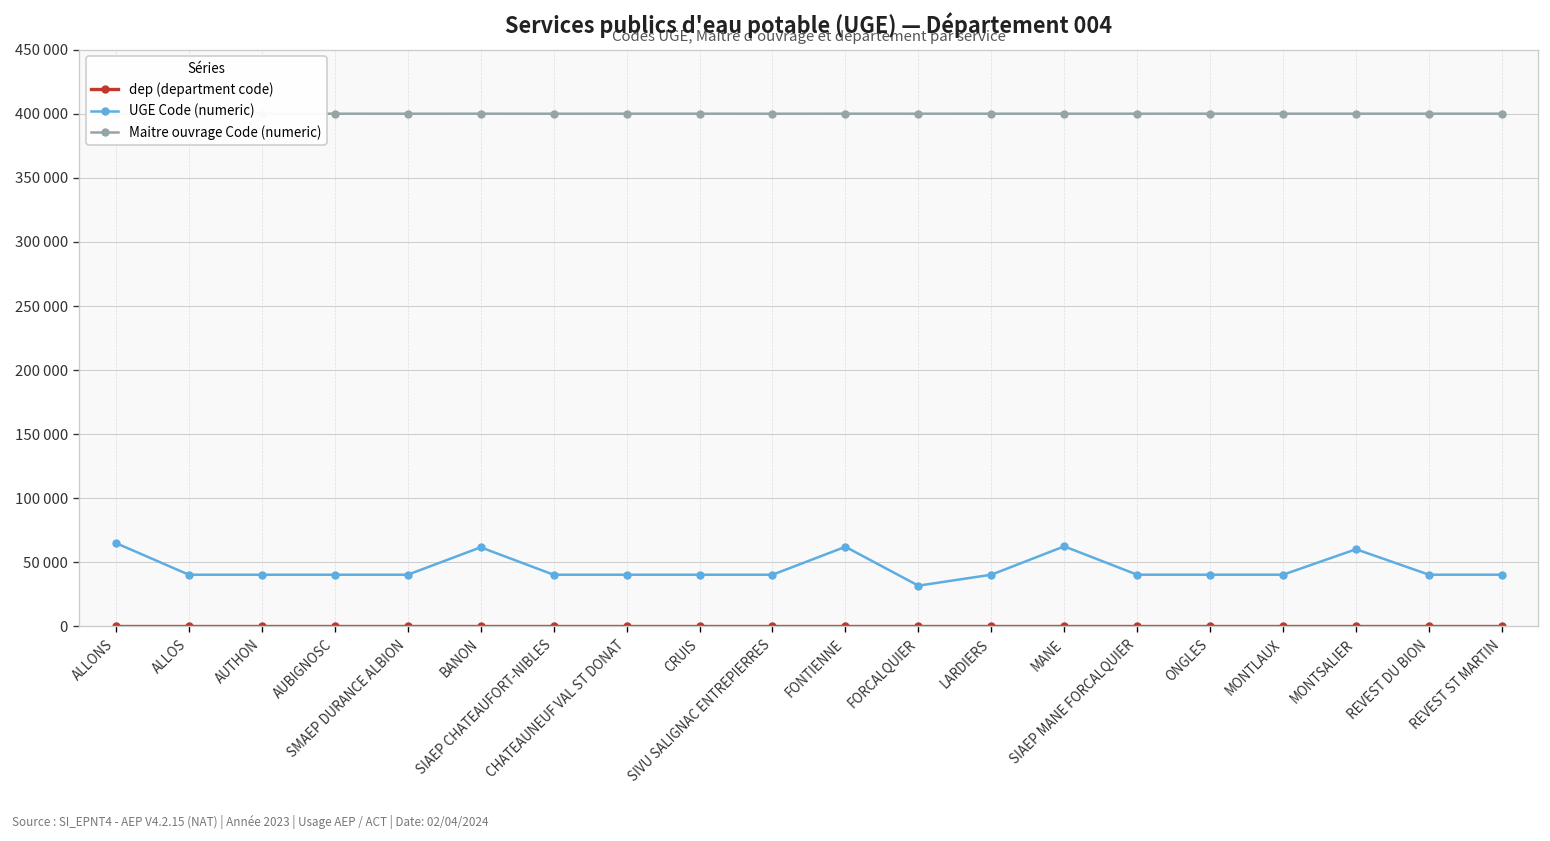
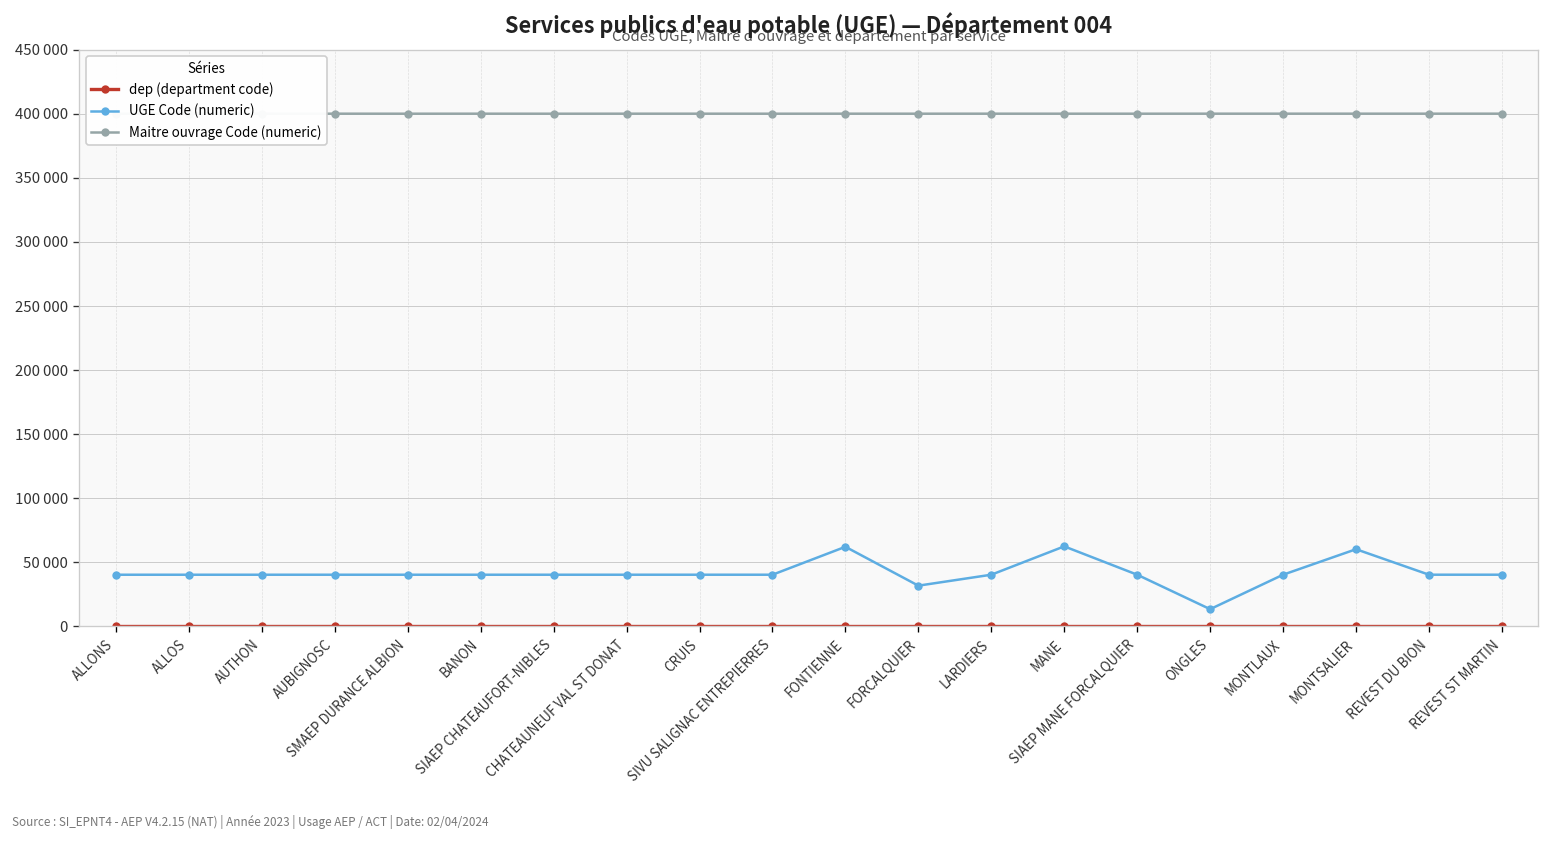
  {
    "dep (department code)": {
      "ALLONS": 0,
      "ALLOS": 0,
      "AUTHON": 0,
      "AUBIGNOSC": 0,
      "SMAEP DURANCE ALBION": 0,
      "BANON": 0,
      "SIAEP CHATEAUFORT-NIBLES": 0,
      "CHATEAUNEUF VAL ST DONAT": 0,
      "CRUIS": 0,
      "SIVU SALIGNAC ENTREPIERRES": 0,
      "FONTIENNE": 0,
      "FORCALQUIER": 0,
      "LARDIERS": 0,
      "MANE": 0,
      "SIAEP MANE FORCALQUIER": 0,
      "ONGLES": 0,
      "MONTLAUX": 0,
      "MONTSALIER": 0,
      "REVEST DU BION": 0,
      "REVEST ST MARTIN": 0
    },
    "UGE Code (numeric)": {
-     "ALLONS": 65000,
+     "ALLONS": 40000,
      "ALLOS": 40000,
      "AUTHON": 40000,
      "AUBIGNOSC": 40000,
      "SMAEP DURANCE ALBION": 40000,
-     "BANON": 61000,
+     "BANON": 40000,
      "SIAEP CHATEAUFORT-NIBLES": 40000,
      "CHATEAUNEUF VAL ST DONAT": 40000,
      "CRUIS": 40000,
      "SIVU SALIGNAC ENTREPIERRES": 40000,
      "FONTIENNE": 62000,
      "FORCALQUIER": 31000,
      "LARDIERS": 40000,
      "MANE": 62000,
      "SIAEP MANE FORCALQUIER": 40000,
-     "ONGLES": 40000,
+     "ONGLES": 13000,
      "MONTLAUX": 40000,
      "MONTSALIER": 60000,
      "REVEST DU BION": 40000,
      "REVEST ST MARTIN": 40000
    },
    "Maitre ouvrage Code (numeric)": {
      "AUBIGNOSC": 400000,
      "SMAEP DURANCE ALBION": 400000,
      "BANON": 400000,
      "SIAEP CHATEAUFORT-NIBLES": 400000,
      "CHATEAUNEUF VAL ST DONAT": 400000,
      "CRUIS": 400000,
      "SIVU SALIGNAC ENTREPIERRES": 400000,
      "FONTIENNE": 400000,
      "FORCALQUIER": 400000,
      "LARDIERS": 400000,
      "MANE": 400000,
      "SIAEP MANE FORCALQUIER": 400000,
      "ONGLES": 400000,
      "MONTLAUX": 400000,
      "MONTSALIER": 400000,
      "REVEST DU BION": 400000,
      "REVEST ST MARTIN": 400000
    }
  }
